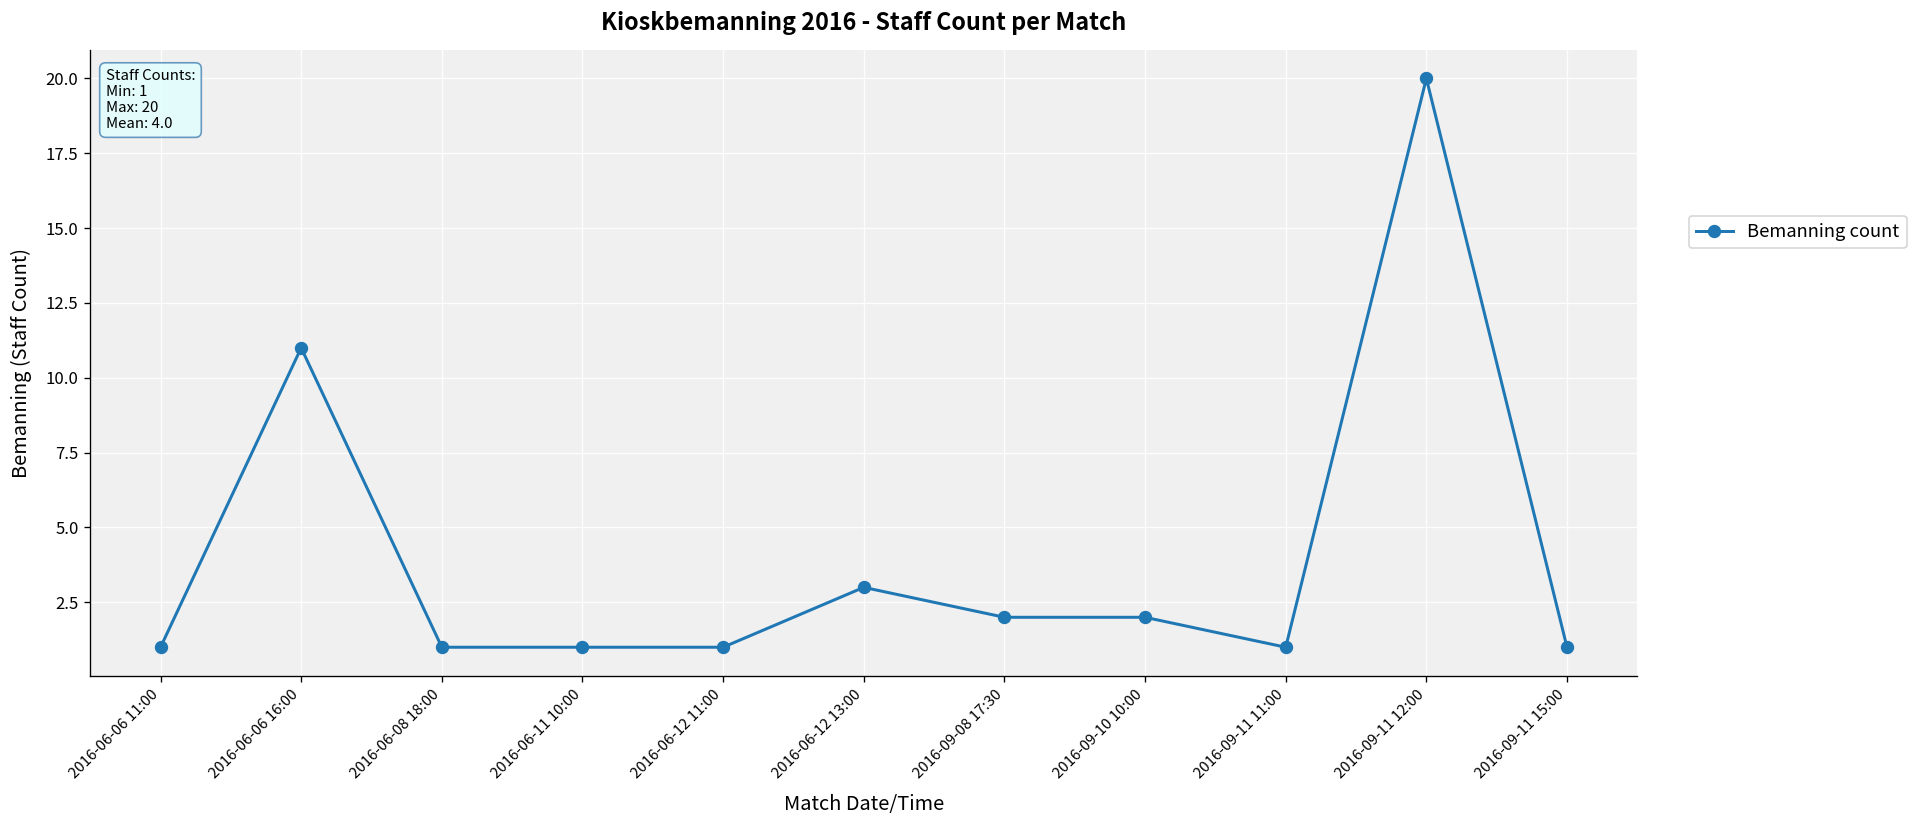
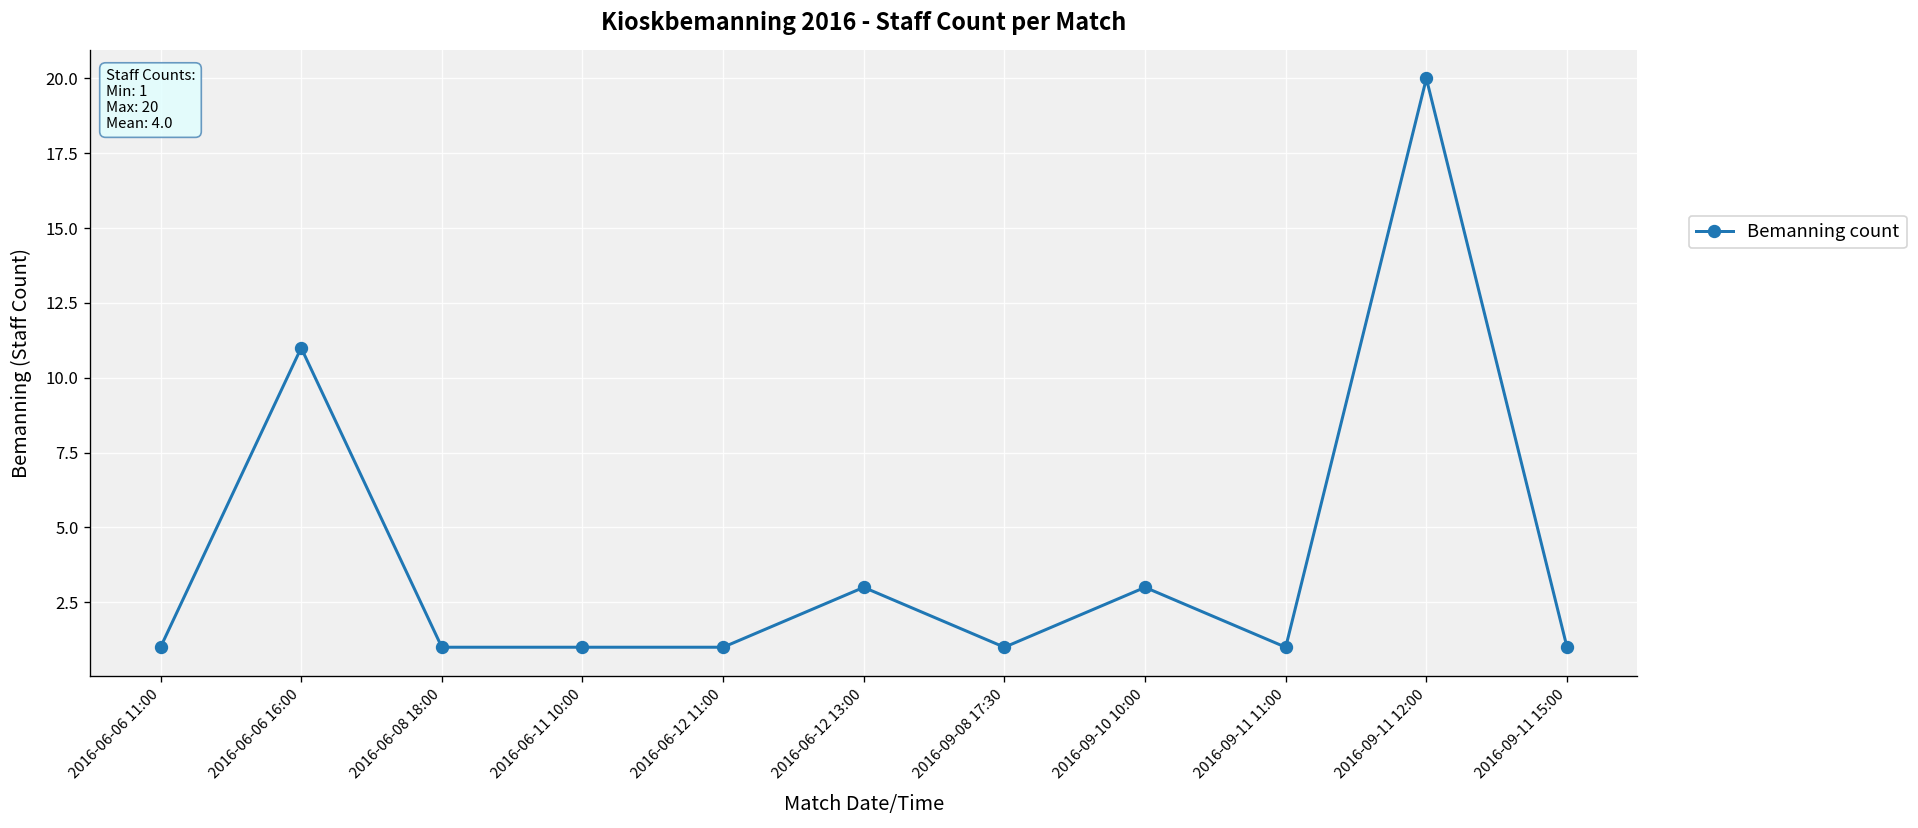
  {
    "2016-06-06 11:00": 1,
    "2016-06-06 16:00": 11,
    "2016-06-08 18:00": 1,
    "2016-06-11 10:00": 1,
    "2016-06-12 11:00": 1,
    "2016-06-12 13:00": 3,
-   "2016-09-08 17:30": 2,
-   "2016-09-10 10:00": 2,
+   "2016-09-08 17:30": 1,
+   "2016-09-10 10:00": 3,
    "2016-09-11 11:00": 1,
    "2016-09-11 12:00": 20,
    "2016-09-11 15:00": 1
  }
